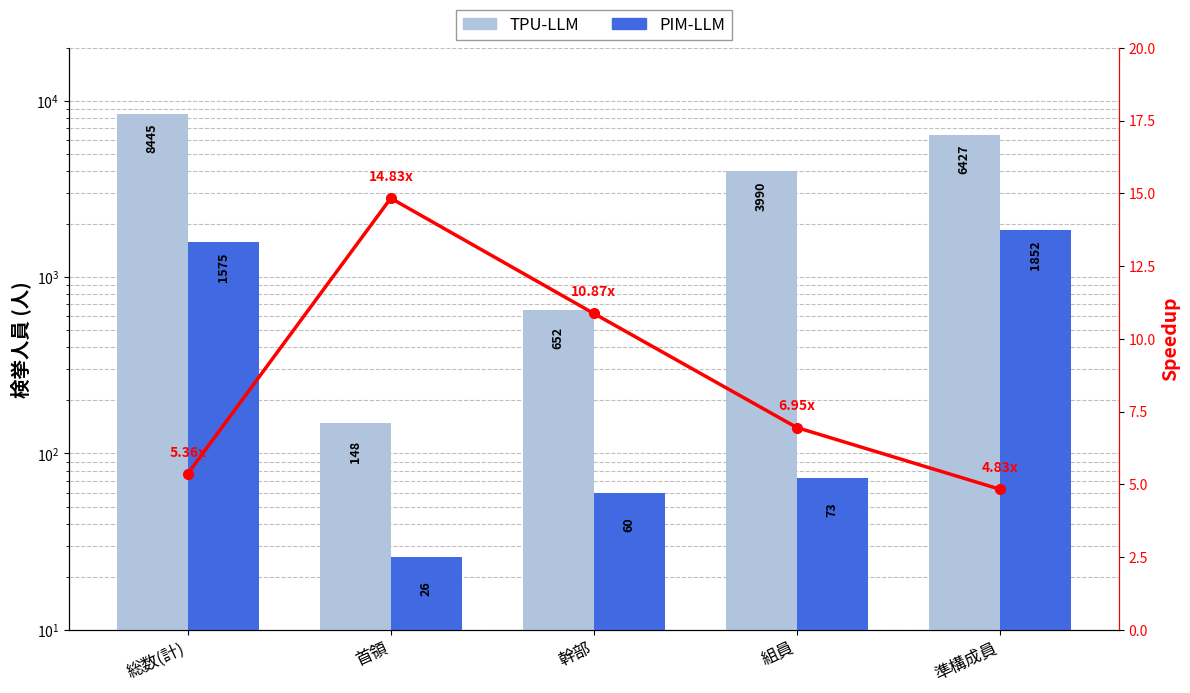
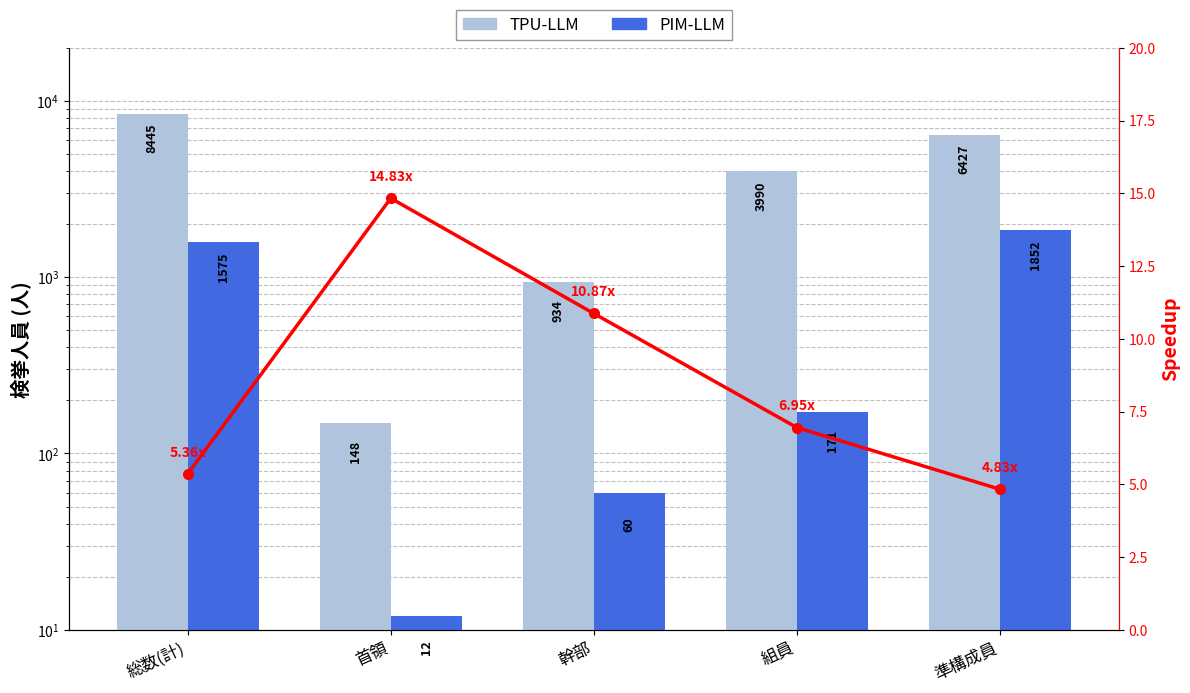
  {
    "TPU-LLM": {
      "総数(計)": 8445,
      "首領": 148,
-     "幹部": 652,
+     "幹部": 934,
      "組員": 3990,
      "準構成員": 6427
    },
    "PIM-LLM": {
      "総数(計)": 1575,
-     "首領": 26,
+     "首領": 12,
      "幹部": 60,
-     "組員": 73,
+     "組員": 171,
      "準構成員": 1852
    }
  }
